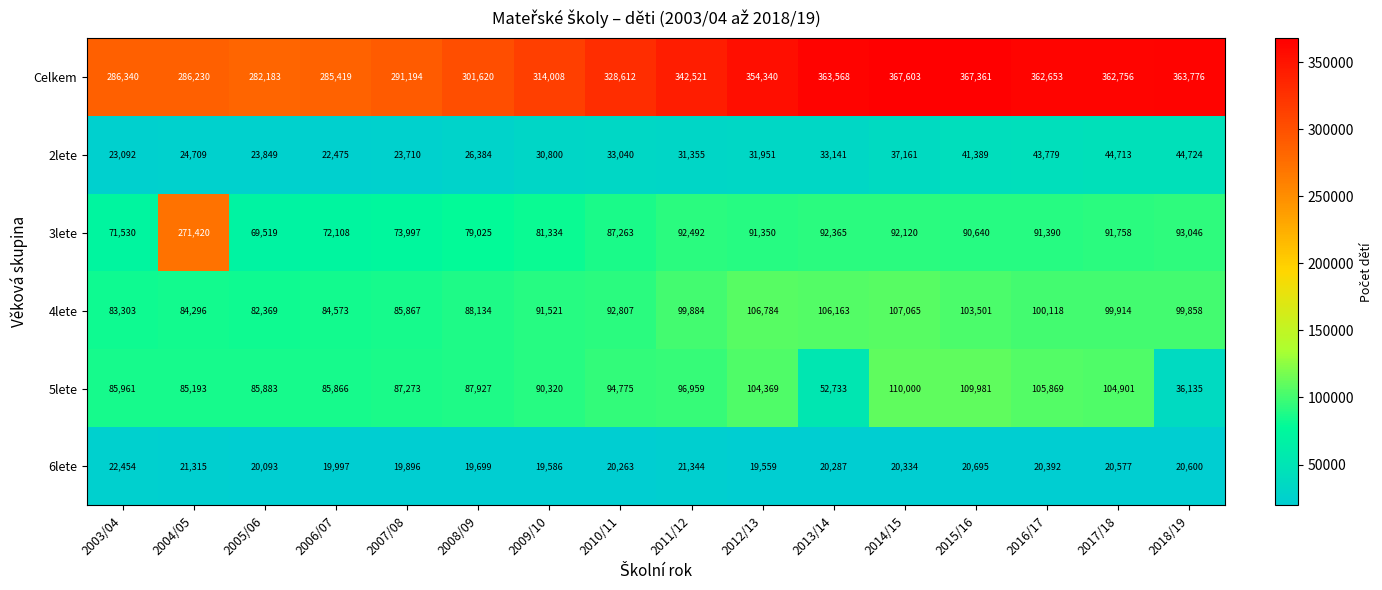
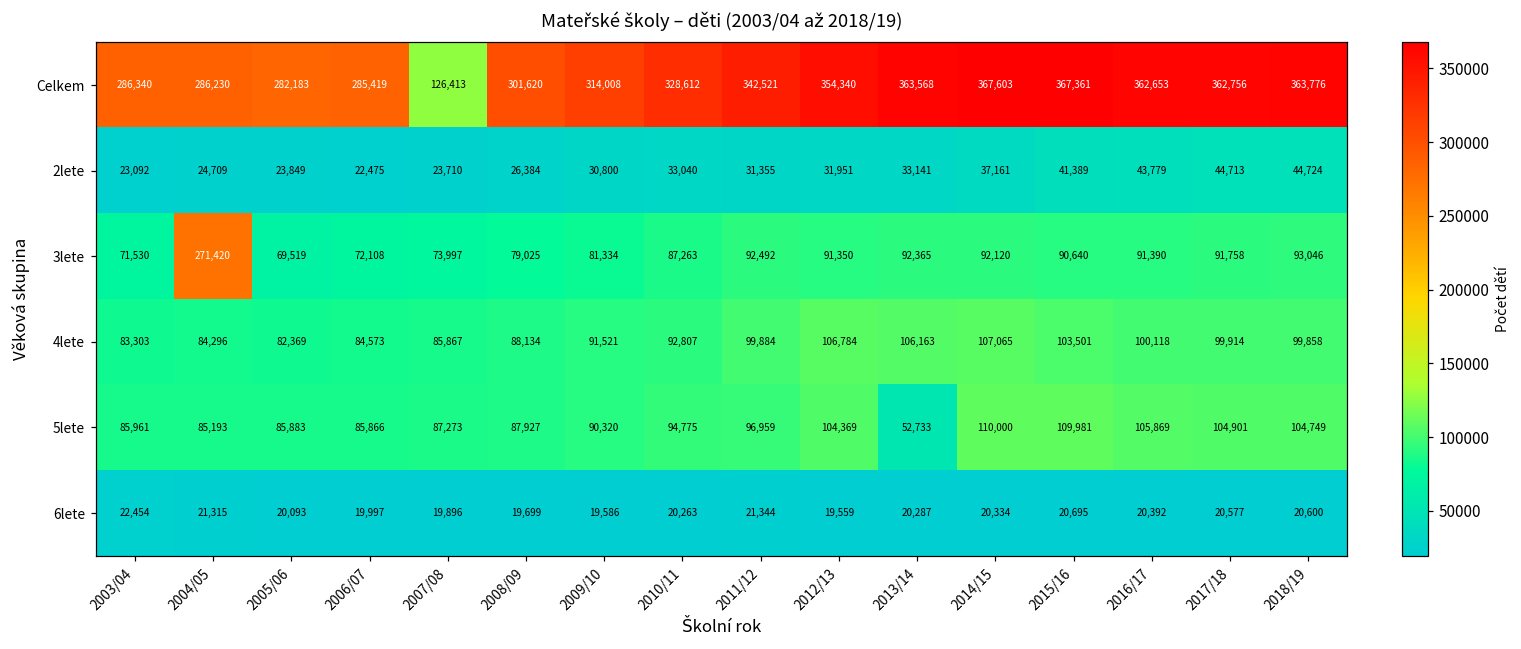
  {
    "Celkem": {
      "2003/04": "286,340",
      "2004/05": "286,230",
      "2005/06": "282,183",
      "2006/07": "285,419",
-     "2007/08": "291,194",
+     "2007/08": "126,413",
      "2008/09": "301,620",
      "2009/10": "314,008",
      "2010/11": "328,612",
      "2011/12": "342,521",
      "2012/13": "354,340",
      "2013/14": "363,568",
      "2014/15": "367,603",
      "2015/16": "367,361",
      "2016/17": "362,653",
      "2017/18": "362,756",
      "2018/19": "363,776"
    },
    "2lete": {
      "2003/04": "23,092",
      "2004/05": "24,709",
      "2005/06": "23,849",
      "2006/07": "22,475",
      "2007/08": "23,710",
      "2008/09": "26,384",
      "2009/10": "30,800",
      "2010/11": "33,040",
      "2011/12": "31,355",
      "2012/13": "31,951",
      "2013/14": "33,141",
      "2014/15": "37,161",
      "2015/16": "41,389",
      "2016/17": "43,779",
      "2017/18": "44,713",
      "2018/19": "44,724"
    },
    "3lete": {
      "2003/04": "71,530",
      "2004/05": "271,420",
      "2005/06": "69,519",
      "2006/07": "72,108",
      "2007/08": "73,997",
      "2008/09": "79,025",
      "2009/10": "81,334",
      "2010/11": "87,263",
      "2011/12": "92,492",
      "2012/13": "91,350",
      "2013/14": "92,365",
      "2014/15": "92,120",
      "2015/16": "90,640",
      "2016/17": "91,390",
      "2017/18": "91,758",
      "2018/19": "93,046"
    },
    "4lete": {
      "2003/04": "83,303",
      "2004/05": "84,296",
      "2005/06": "82,369",
      "2006/07": "84,573",
      "2007/08": "85,867",
      "2008/09": "88,134",
      "2009/10": "91,521",
      "2010/11": "92,807",
      "2011/12": "99,884",
      "2012/13": "106,784",
      "2013/14": "106,163",
      "2014/15": "107,065",
      "2015/16": "103,501",
      "2016/17": "100,118",
      "2017/18": "99,914",
      "2018/19": "99,858"
    },
    "5lete": {
      "2003/04": "85,961",
      "2004/05": "85,193",
      "2005/06": "85,883",
      "2006/07": "85,866",
      "2007/08": "87,273",
      "2008/09": "87,927",
      "2009/10": "90,320",
      "2010/11": "94,775",
      "2011/12": "96,959",
      "2012/13": "104,369",
      "2013/14": "52,733",
      "2014/15": "110,000",
      "2015/16": "109,981",
      "2016/17": "105,869",
      "2017/18": "104,901",
-     "2018/19": "36,135"
+     "2018/19": "104,749"
    },
    "6lete": {
      "2003/04": "22,454",
      "2004/05": "21,315",
      "2005/06": "20,093",
      "2006/07": "19,997",
      "2007/08": "19,896",
      "2008/09": "19,699",
      "2009/10": "19,586",
      "2010/11": "20,263",
      "2011/12": "21,344",
      "2012/13": "19,559",
      "2013/14": "20,287",
      "2014/15": "20,334",
      "2015/16": "20,695",
      "2016/17": "20,392",
      "2017/18": "20,577",
      "2018/19": "20,600"
    }
  }
